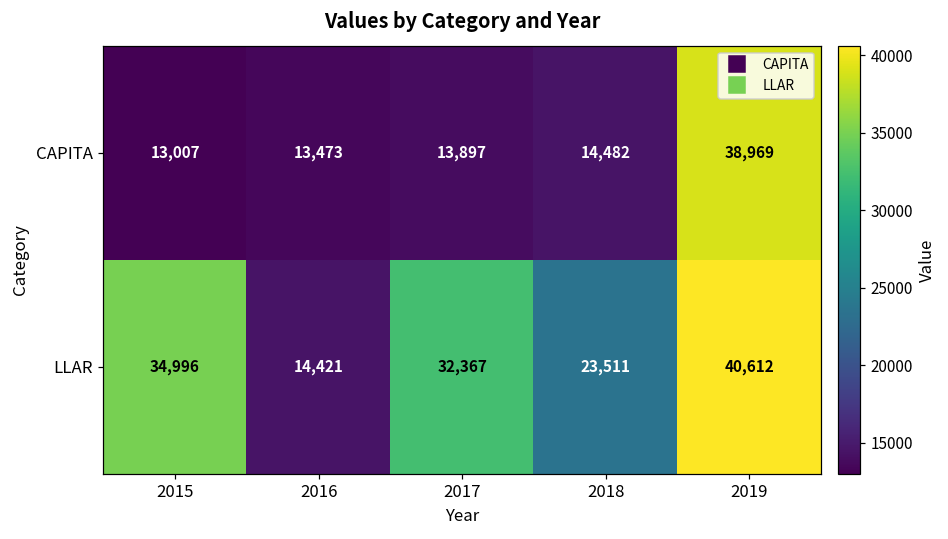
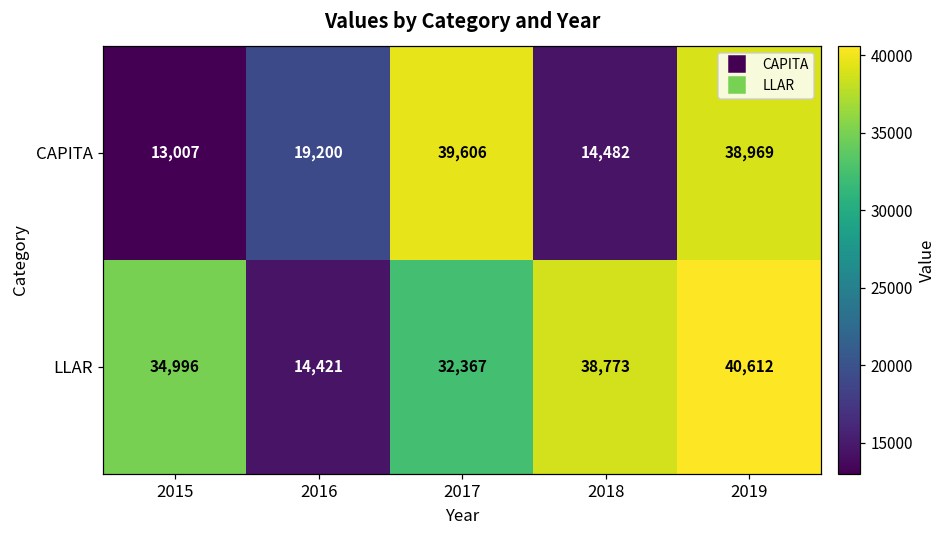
  {
    "CAPITA": {
      "2015": "13,007",
-     "2016": "13,473",
-     "2017": "13,897",
+     "2016": "19,200",
+     "2017": "39,606",
      "2018": "14,482",
      "2019": "38,969"
    },
    "LLAR": {
      "2015": "34,996",
      "2016": "14,421",
      "2017": "32,367",
-     "2018": "23,511",
+     "2018": "38,773",
      "2019": "40,612"
    }
  }
